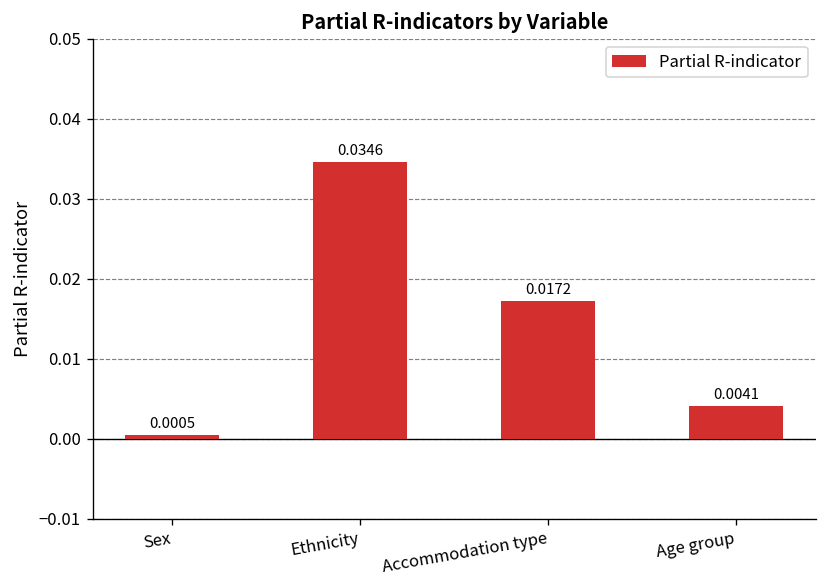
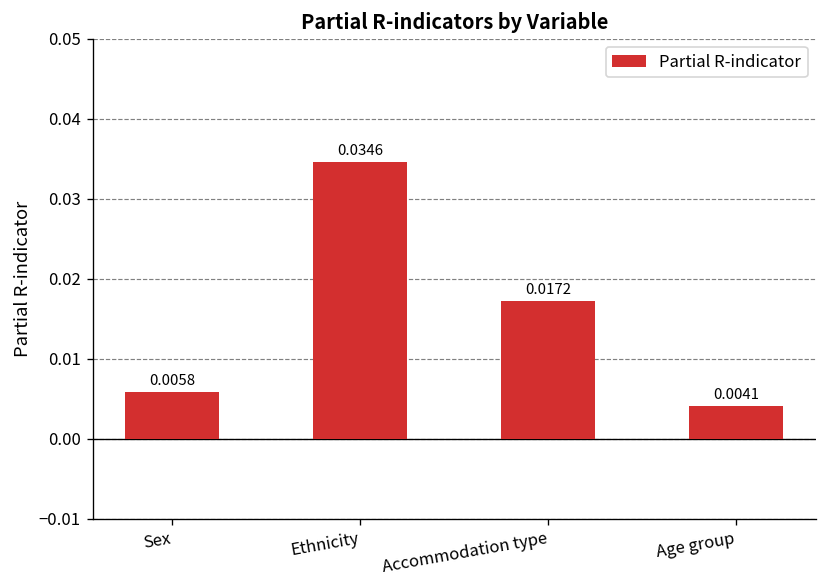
  {
-   "Sex": 0.0005,
+   "Sex": 0.0058,
    "Ethnicity": 0.0346,
    "Accommodation type": 0.0172,
    "Age group": 0.0041
  }
